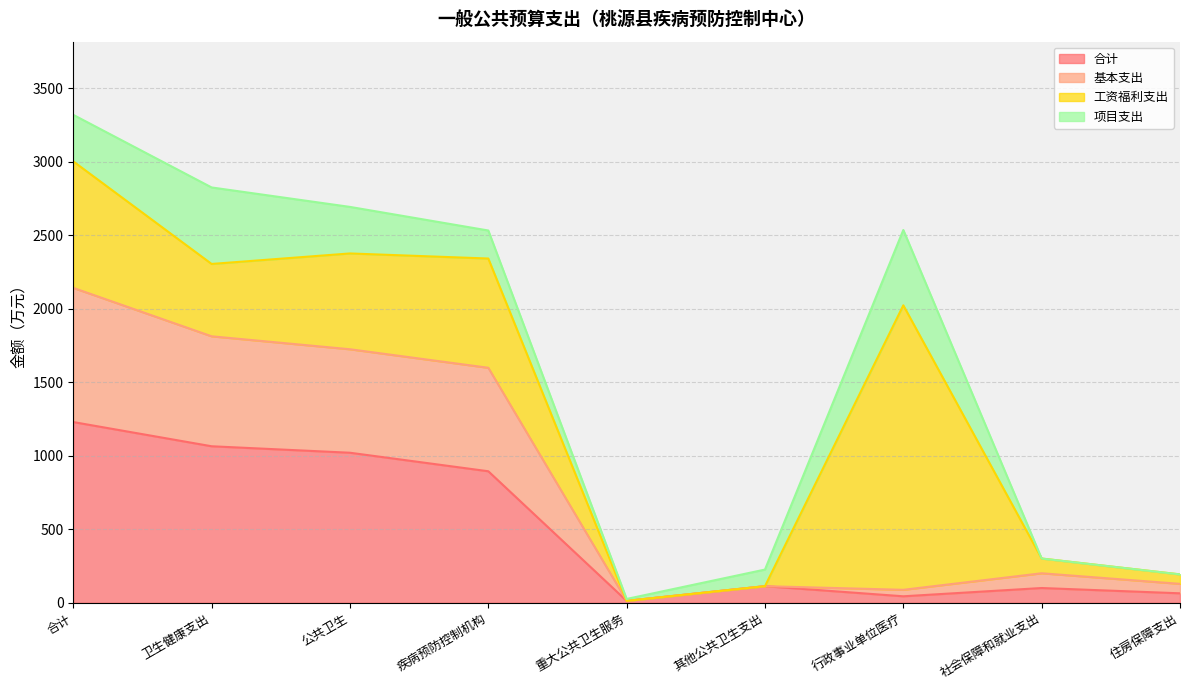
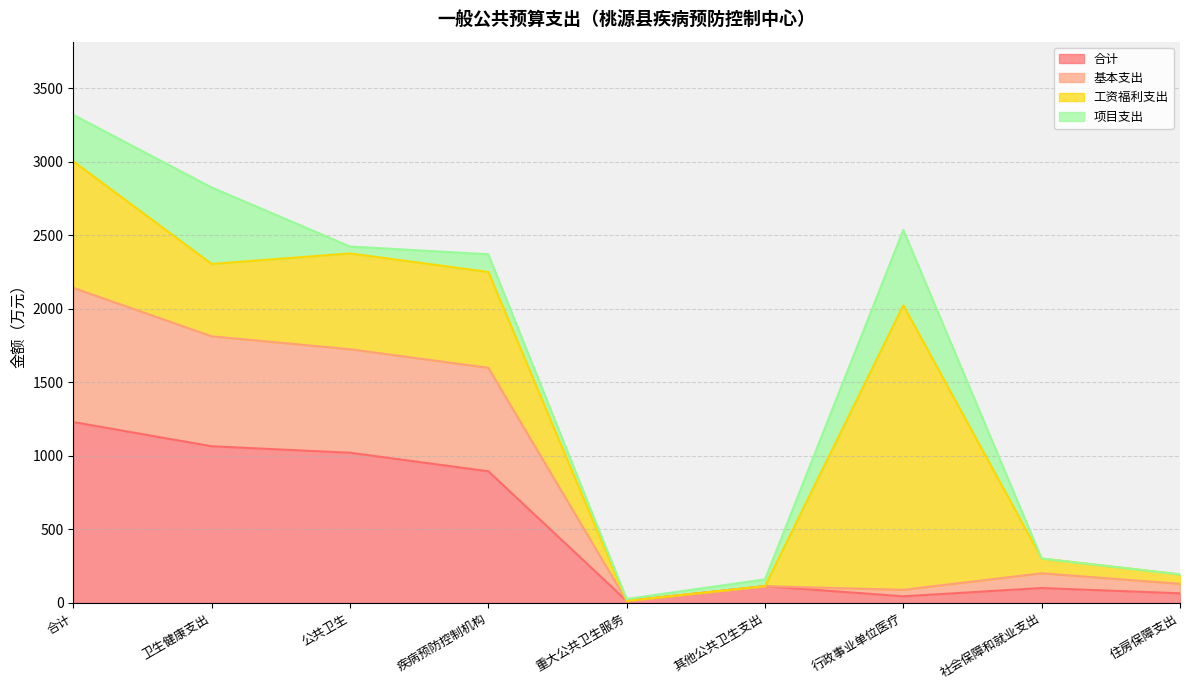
  {
    "工资福利支出": {
      "合计": 860,
      "卫生健康支出": 490,
      "公共卫生": 650,
-     "疾病预防控制机构": 740,
+     "疾病预防控制机构": 650,
      "行政事业单位医疗": 1940
    },
    "项目支出": {
      "合计": 320,
      "卫生健康支出": 520,
-     "公共卫生": 320,
-     "疾病预防控制机构": 190,
-     "其他公共卫生支出": 110,
+     "公共卫生": 50,
+     "疾病预防控制机构": 120,
+     "其他公共卫生支出": 50,
      "行政事业单位医疗": 510
    }
  }
